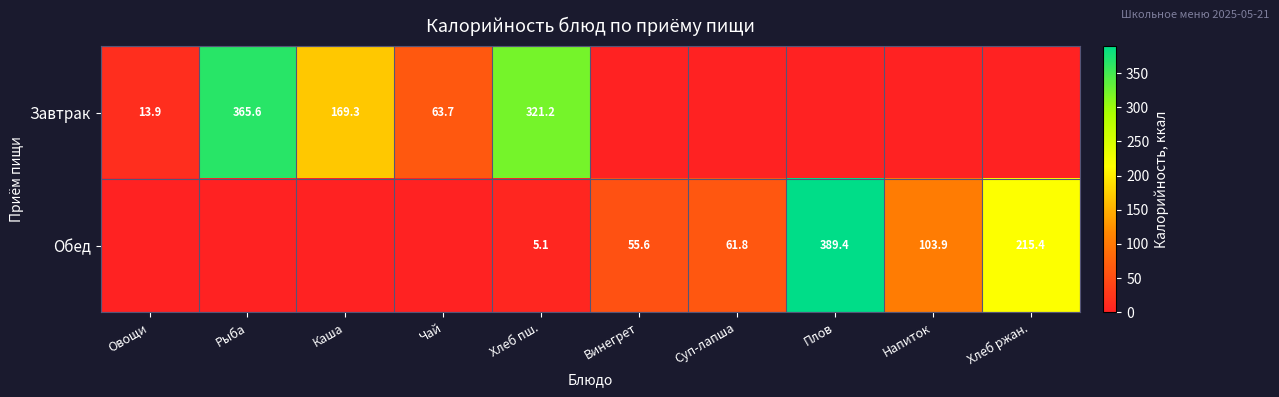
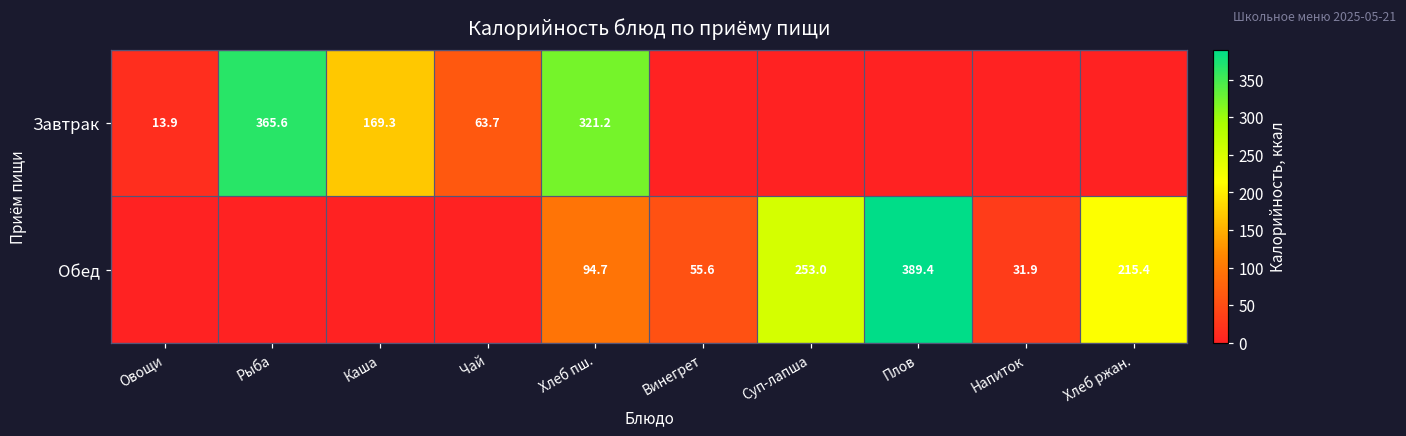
  {
    "Завтрак": {
      "Овощи": 13.9,
      "Рыба": 365.6,
      "Каша": 169.3,
      "Чай": 63.7,
      "Хлеб пш.": 321.2
    },
    "Обед": {
-     "Хлеб пш.": 5.1,
+     "Хлеб пш.": 94.7,
      "Винегрет": 55.6,
-     "Суп-лапша": 61.8,
+     "Суп-лапша": 253.0,
      "Плов": 389.4,
-     "Напиток": 103.9,
+     "Напиток": 31.9,
      "Хлеб ржан.": 215.4
    }
  }
